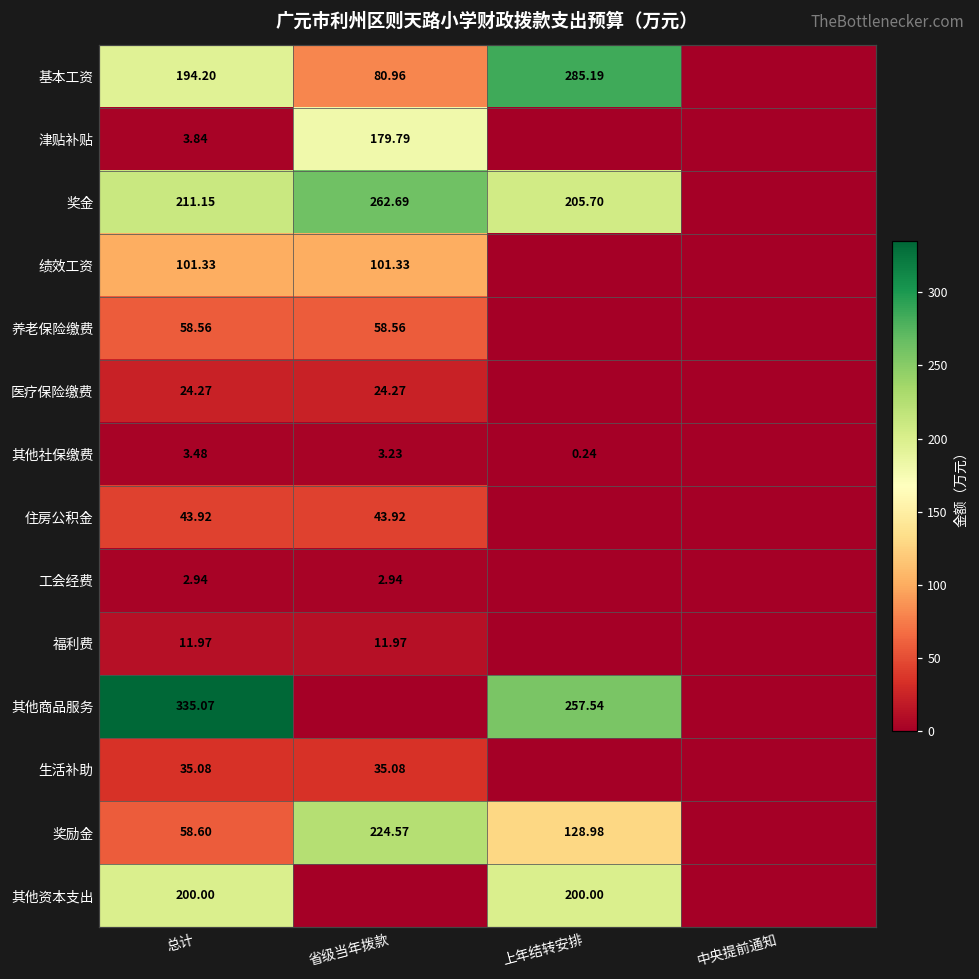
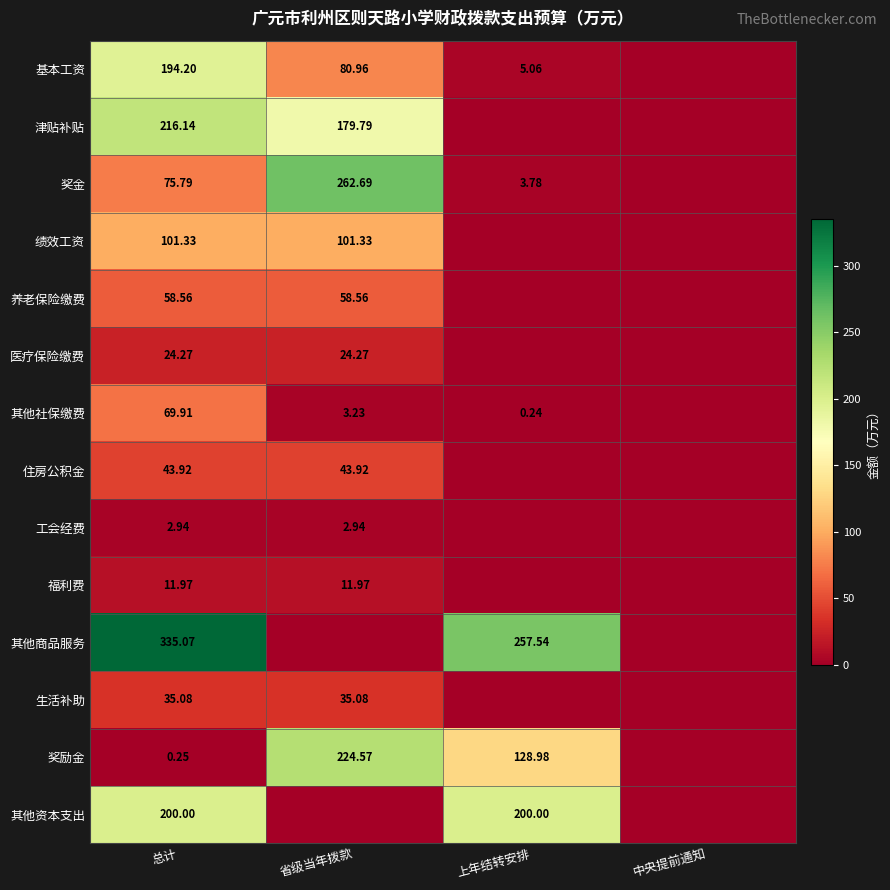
  {
    "基本工资": {
      "总计": 194.20,
      "省级当年拨款": 80.96,
-     "上年结转安排": 285.19
+     "上年结转安排": 5.06
    },
    "津贴补贴": {
-     "总计": 3.84,
+     "总计": 216.14,
      "省级当年拨款": 179.79
    },
    "奖金": {
-     "总计": 211.15,
+     "总计": 75.79,
      "省级当年拨款": 262.69,
-     "上年结转安排": 205.70
+     "上年结转安排": 3.78
    },
    "绩效工资": {
      "总计": 101.33,
      "省级当年拨款": 101.33
    },
    "养老保险缴费": {
      "总计": 58.56,
      "省级当年拨款": 58.56
    },
    "医疗保险缴费": {
      "总计": 24.27,
      "省级当年拨款": 24.27
    },
    "其他社保缴费": {
-     "总计": 3.48,
+     "总计": 69.91,
      "省级当年拨款": 3.23,
      "上年结转安排": 0.24
    },
    "住房公积金": {
      "总计": 43.92,
      "省级当年拨款": 43.92
    },
    "工会经费": {
      "总计": 2.94,
      "省级当年拨款": 2.94
    },
    "福利费": {
      "总计": 11.97,
      "省级当年拨款": 11.97
    },
    "其他商品服务": {
      "总计": 335.07,
      "上年结转安排": 257.54
    },
    "生活补助": {
      "总计": 35.08,
      "省级当年拨款": 35.08
    },
    "奖励金": {
-     "总计": 58.60,
+     "总计": 0.25,
      "省级当年拨款": 224.57,
      "上年结转安排": 128.98
    },
    "其他资本支出": {
      "总计": 200.00,
      "上年结转安排": 200.00
    }
  }
